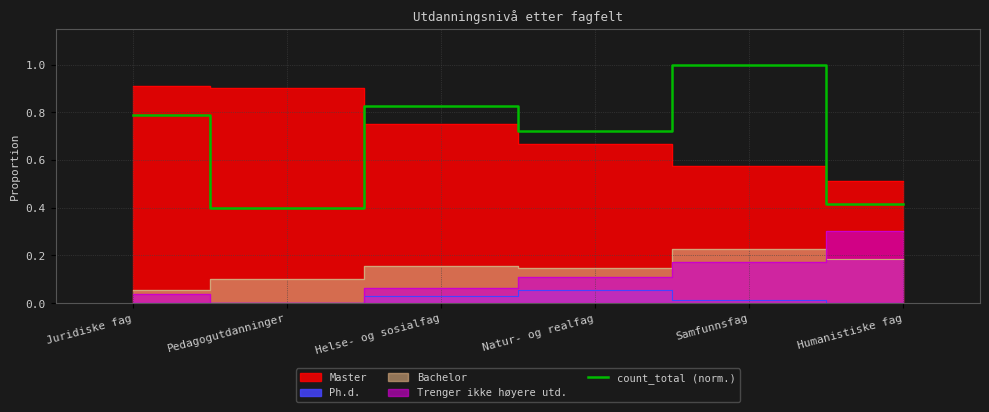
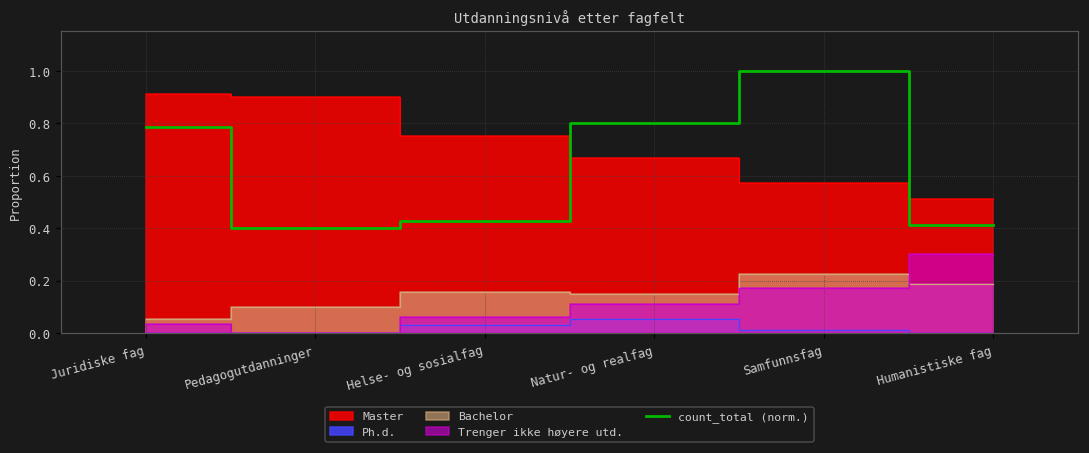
  {
    "count_total (norm.)": {
      "Juridiske fag": 0.79,
      "Pedagogutdanninger": 0.40,
-     "Helse- og sosialfag": 0.83,
-     "Natur- og realfag": 0.72,
+     "Helse- og sosialfag": 0.43,
+     "Natur- og realfag": 0.80,
      "Samfunnsfag": 1.00,
      "Humanistiske fag": 0.41
    }
  }
